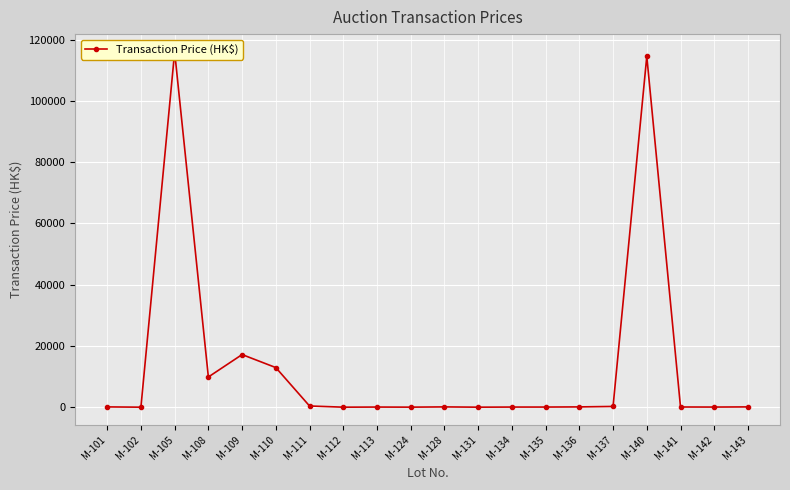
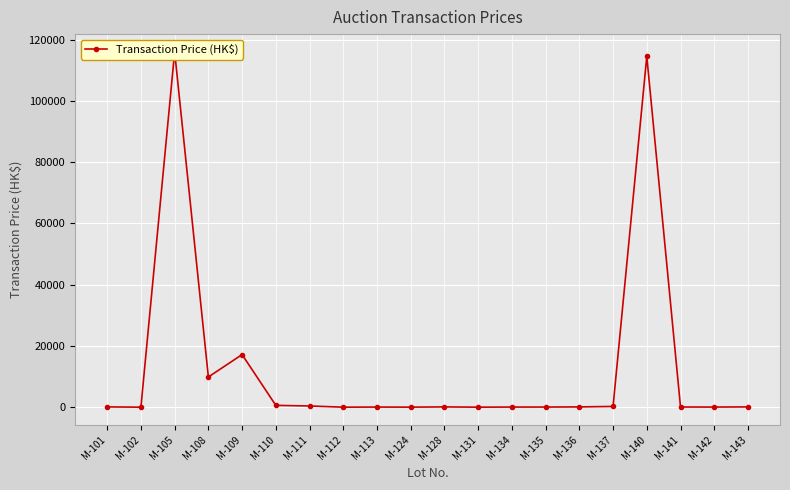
  {
    "M-101": 0,
    "M-102": 0,
    "M-108": 10000,
    "M-109": 17000,
-   "M-110": 13000,
+   "M-110": 1000,
    "M-111": 0,
    "M-112": 0,
    "M-113": 0,
    "M-124": 0,
    "M-128": 0,
    "M-131": 0,
    "M-134": 0,
    "M-135": 0,
    "M-136": 0,
    "M-137": 0,
    "M-140": 115000,
    "M-141": 0,
    "M-142": 0,
    "M-143": 0
  }
